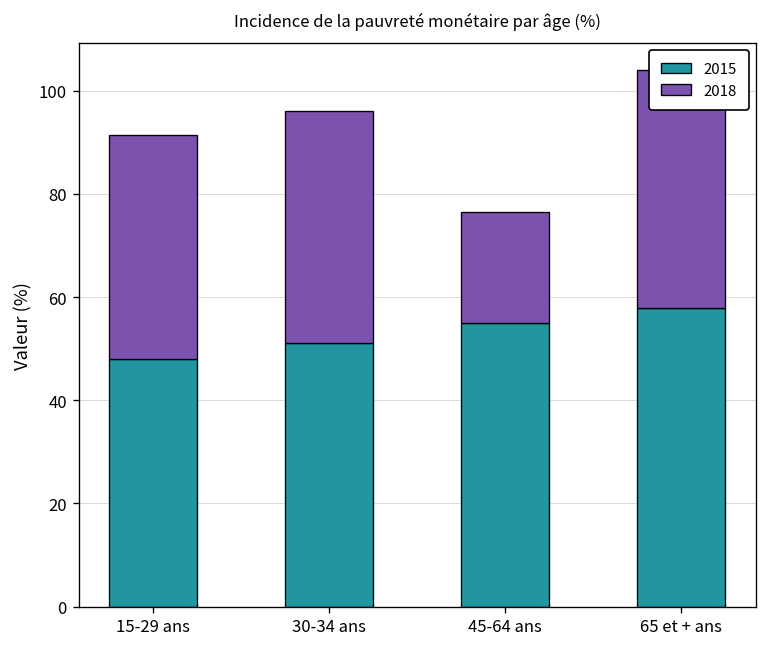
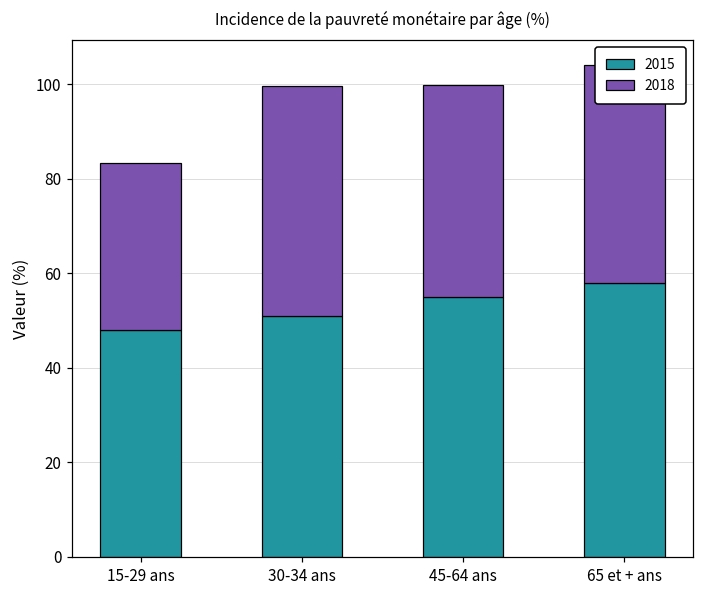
  {
    "2015": {
      "15-29 ans": 48,
      "30-34 ans": 51,
      "45-64 ans": 55,
      "65 et + ans": 58
    },
    "2018": {
-     "15-29 ans": 44,
-     "30-34 ans": 45,
-     "45-64 ans": 22
+     "15-29 ans": 35,
+     "30-34 ans": 49,
+     "45-64 ans": 45
    }
  }
